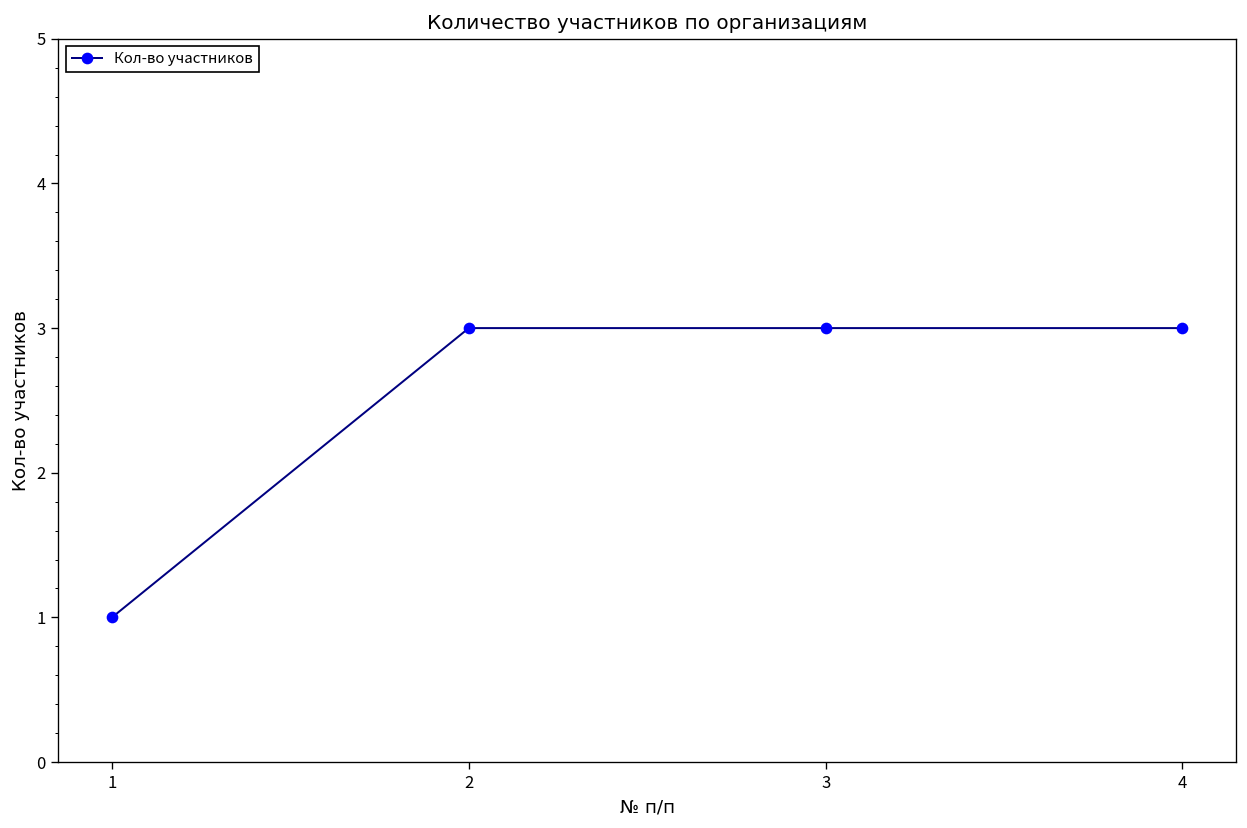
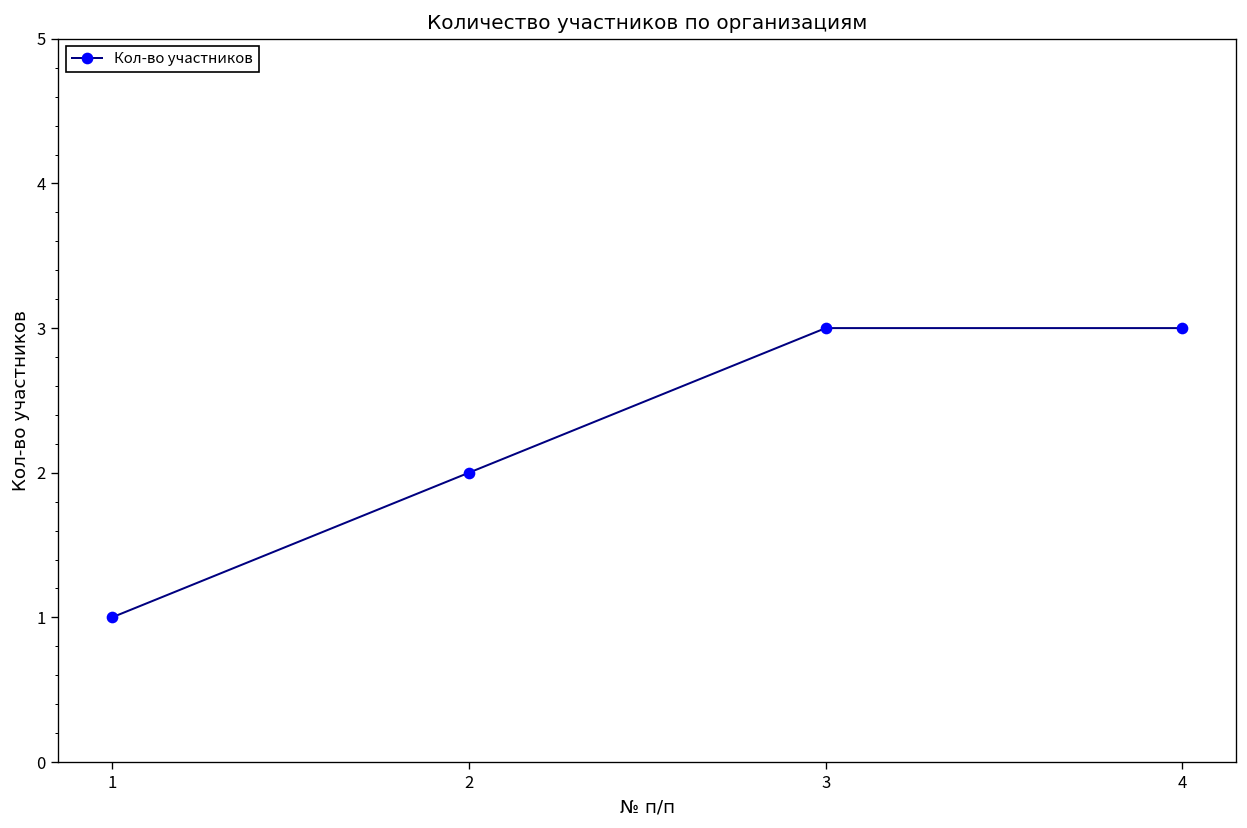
  {
    "1": 1,
-   "2": 3,
+   "2": 2,
    "3": 3,
    "4": 3
  }
